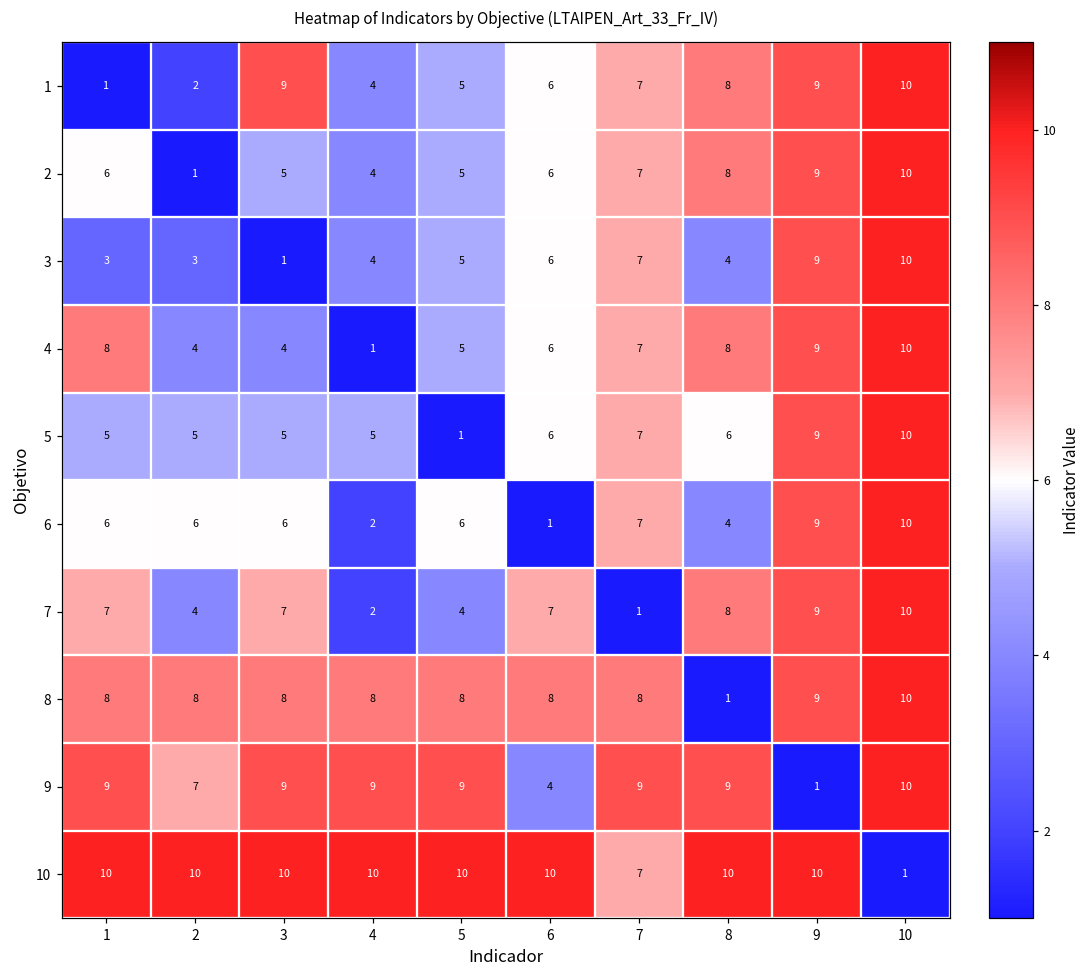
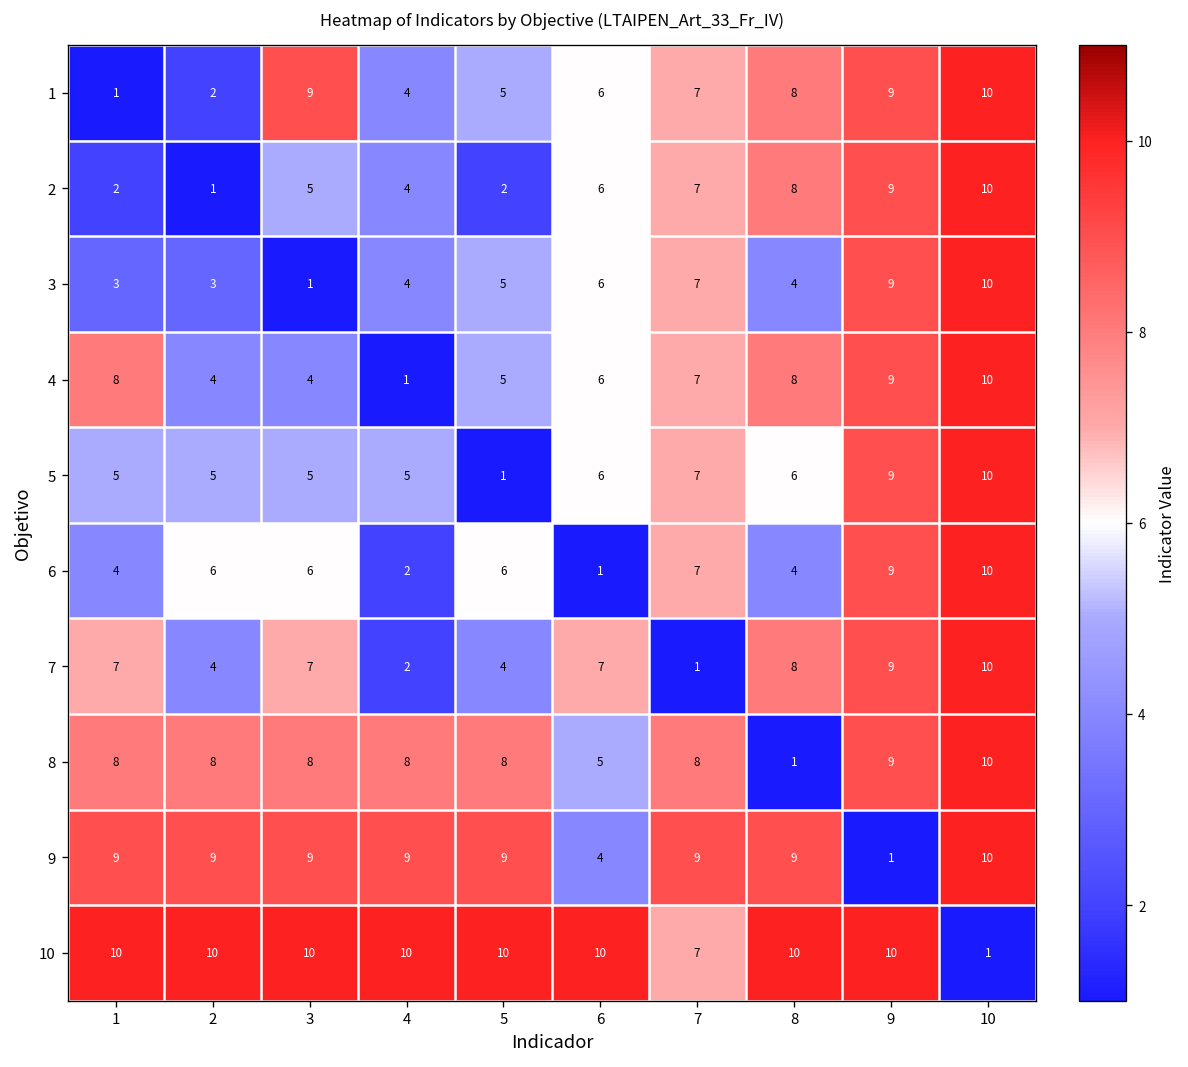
  {
    "1": {
      "1": 1,
      "2": 2,
      "3": 9,
      "4": 4,
      "5": 5,
      "6": 6,
      "7": 7,
      "8": 8,
      "9": 9,
      "10": 10
    },
    "2": {
-     "1": 6,
+     "1": 2,
      "2": 1,
      "3": 5,
      "4": 4,
-     "5": 5,
+     "5": 2,
      "6": 6,
      "7": 7,
      "8": 8,
      "9": 9,
      "10": 10
    },
    "3": {
      "1": 3,
      "2": 3,
      "3": 1,
      "4": 4,
      "5": 5,
      "6": 6,
      "7": 7,
      "8": 4,
      "9": 9,
      "10": 10
    },
    "4": {
      "1": 8,
      "2": 4,
      "3": 4,
      "4": 1,
      "5": 5,
      "6": 6,
      "7": 7,
      "8": 8,
      "9": 9,
      "10": 10
    },
    "5": {
      "1": 5,
      "2": 5,
      "3": 5,
      "4": 5,
      "5": 1,
      "6": 6,
      "7": 7,
      "8": 6,
      "9": 9,
      "10": 10
    },
    "6": {
-     "1": 6,
+     "1": 4,
      "2": 6,
      "3": 6,
      "4": 2,
      "5": 6,
      "6": 1,
      "7": 7,
      "8": 4,
      "9": 9,
      "10": 10
    },
    "7": {
      "1": 7,
      "2": 4,
      "3": 7,
      "4": 2,
      "5": 4,
      "6": 7,
      "7": 1,
      "8": 8,
      "9": 9,
      "10": 10
    },
    "8": {
      "1": 8,
      "2": 8,
      "3": 8,
      "4": 8,
      "5": 8,
-     "6": 8,
+     "6": 5,
      "7": 8,
      "8": 1,
      "9": 9,
      "10": 10
    },
    "9": {
      "1": 9,
-     "2": 7,
+     "2": 9,
      "3": 9,
      "4": 9,
      "5": 9,
      "6": 4,
      "7": 9,
      "8": 9,
      "9": 1,
      "10": 10
    },
    "10": {
      "1": 10,
      "2": 10,
      "3": 10,
      "4": 10,
      "5": 10,
      "6": 10,
      "7": 7,
      "8": 10,
      "9": 10,
      "10": 1
    }
  }
